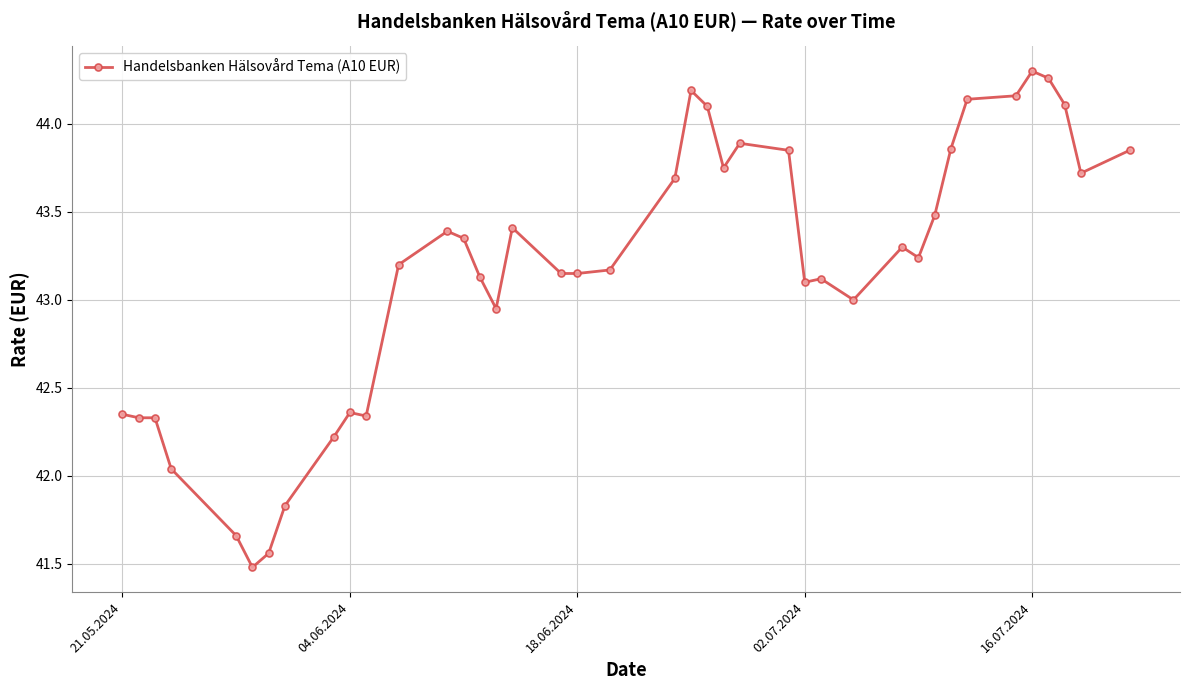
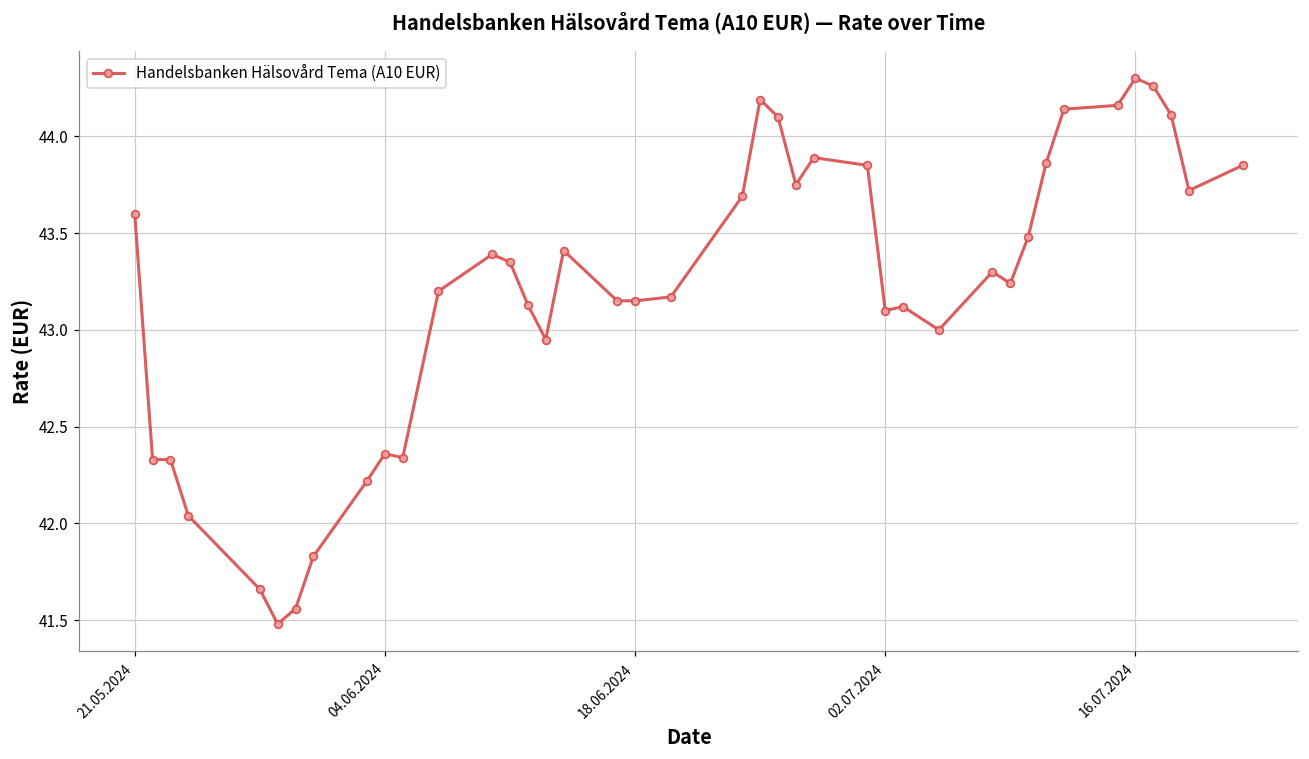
  {
-   "21.05.2024": 42.35,
+   "21.05.2024": 43.60,
    "04.06.2024": 42.36,
    "18.06.2024": 43.15,
    "02.07.2024": 43.10,
    "16.07.2024": 44.30
  }
